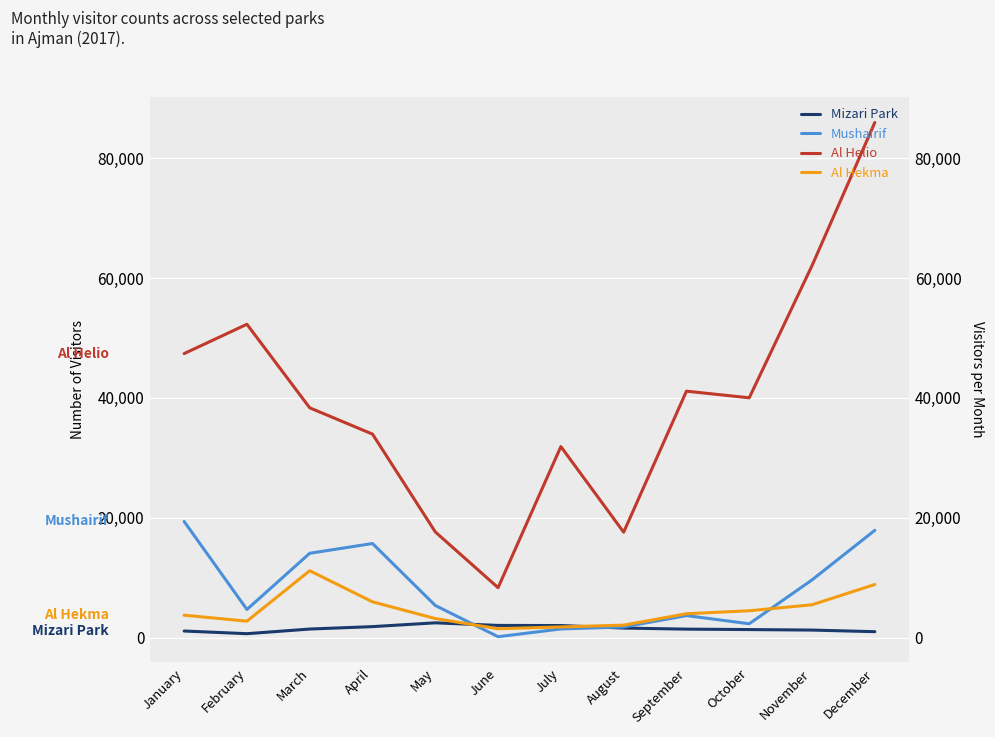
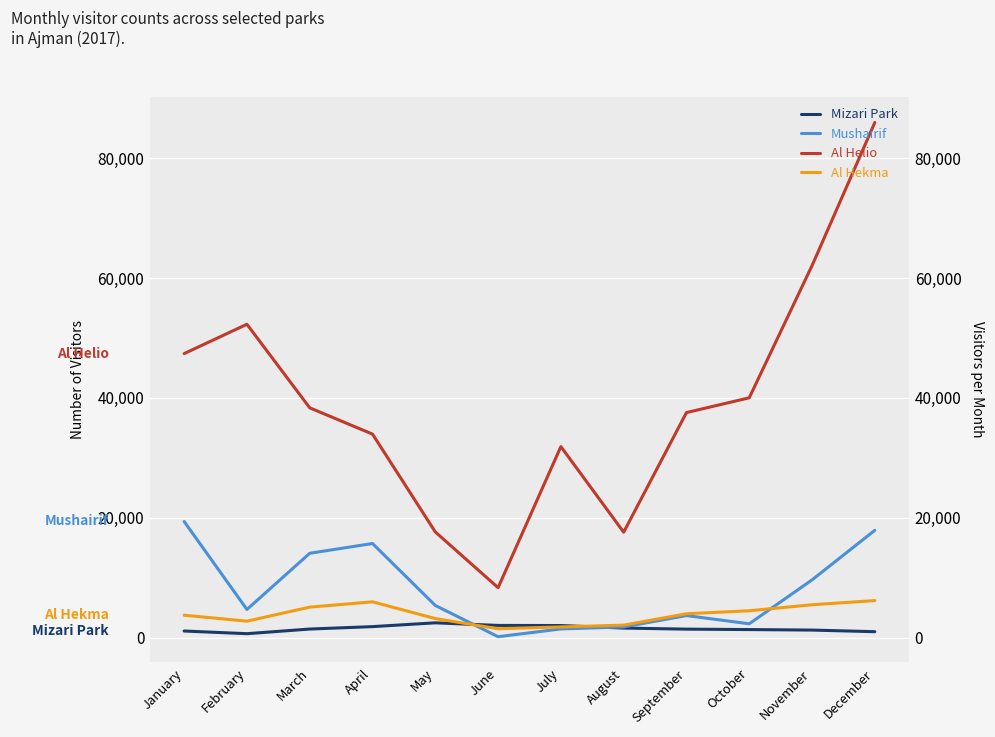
  {
    "Mizari Park": {
      "January": "1,000",
      "February": "1,000",
      "March": "1,000",
      "April": "2,000",
      "May": "2,000",
      "June": "2,000",
      "September": "1,000",
      "October": "1,000",
      "November": "1,000",
      "December": "1,000"
    },
    "Mushairif": {
      "January": "19,000",
      "February": "5,000",
      "March": "14,000",
      "April": "16,000",
      "May": "5,000",
      "June": "0",
      "October": "2,000",
      "November": "10,000",
      "December": "18,000"
    },
    "Al Helio": {
      "January": "47,000",
      "February": "52,000",
      "March": "38,000",
      "April": "34,000",
      "May": "18,000",
      "June": "8,000",
      "July": "32,000",
      "August": "18,000",
-     "September": "41,000",
+     "September": "38,000",
      "October": "40,000",
      "November": "62,000",
      "December": "86,000"
    },
    "Al Hekma": {
      "January": "4,000",
      "February": "3,000",
-     "March": "11,000",
+     "March": "5,000",
      "April": "6,000",
      "May": "3,000",
      "June": "2,000",
      "October": "5,000",
      "November": "6,000",
-     "December": "9,000"
+     "December": "6,000"
    }
  }
